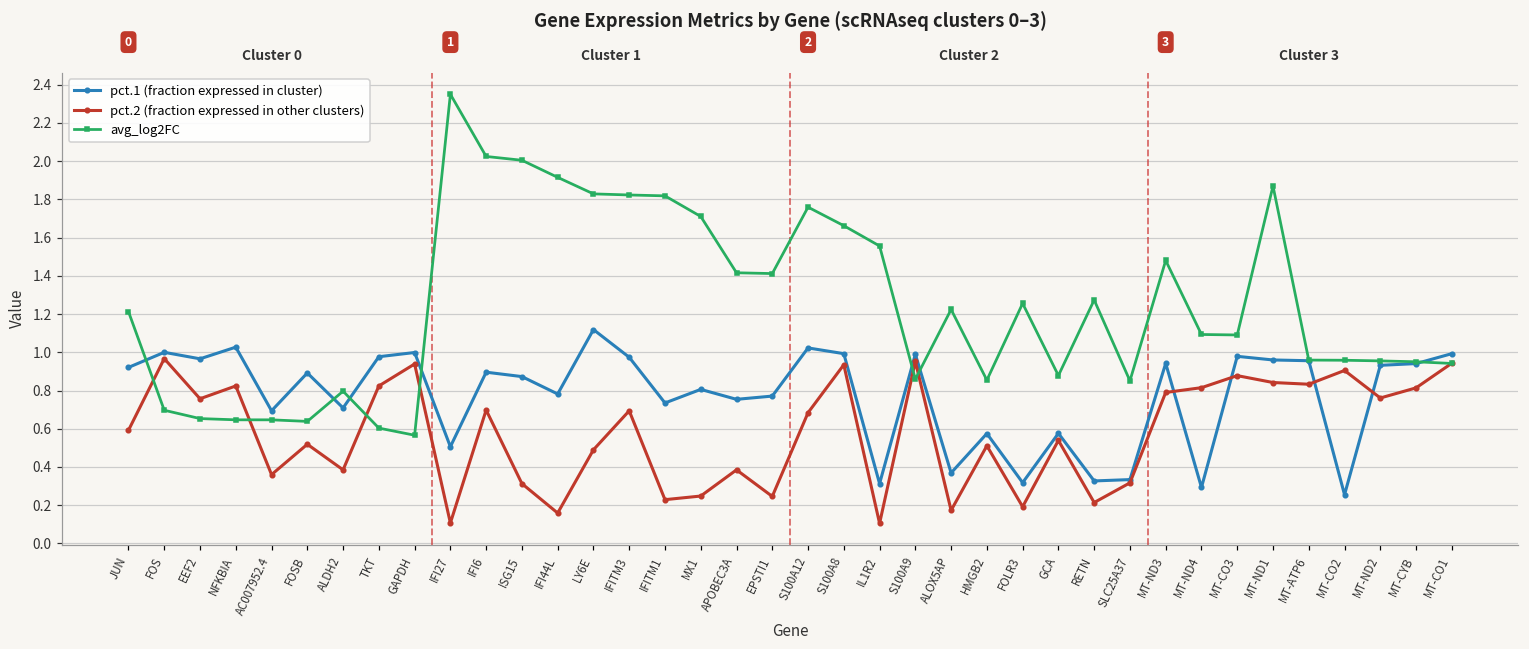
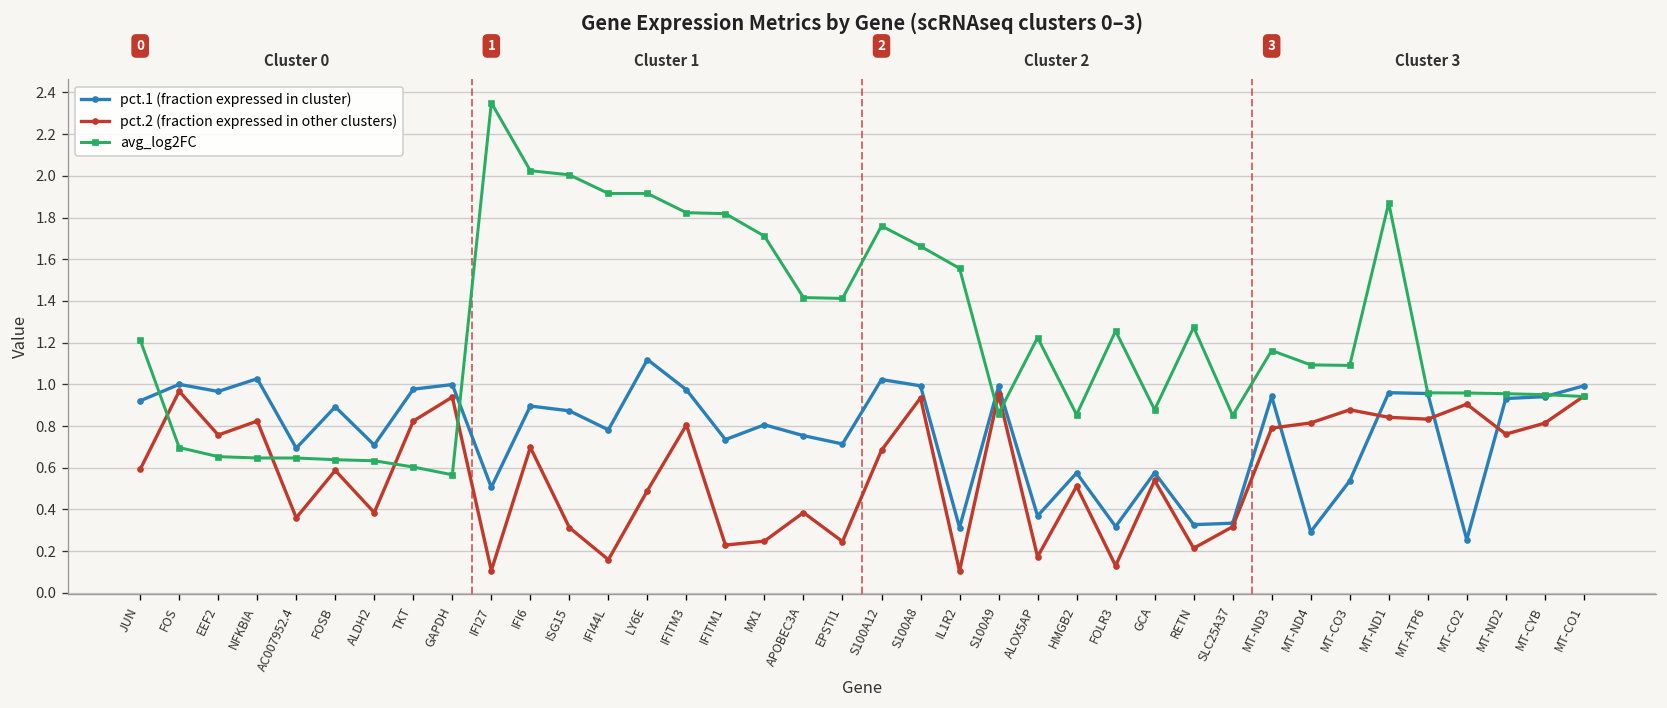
  {
    "pct.1 (fraction expressed in cluster)": {
      "JUN": 0.92,
      "FOS": 1.00,
      "EEF2": 0.97,
      "NFKBIA": 1.03,
      "AC007952.4": 0.69,
      "FOSB": 0.89,
      "ALDH2": 0.71,
      "TKT": 0.98,
      "GAPDH": 1.00,
      "IFI27": 0.51,
      "IFI6": 0.90,
      "ISG15": 0.87,
      "IFI44L": 0.78,
      "LY6E": 1.12,
      "IFITM3": 0.97,
      "IFITM1": 0.74,
      "MX1": 0.81,
      "APOBEC3A": 0.75,
-     "EPSTI1": 0.77,
+     "EPSTI1": 0.71,
      "S100A12": 1.02,
      "S100A8": 0.99,
      "IL1R2": 0.31,
      "S100A9": 0.99,
      "ALOX5AP": 0.37,
      "HMGB2": 0.58,
      "FOLR3": 0.32,
      "GCA": 0.58,
      "RETN": 0.33,
      "SLC25A37": 0.33,
      "MT-ND3": 0.94,
      "MT-ND4": 0.29,
-     "MT-CO3": 0.98,
+     "MT-CO3": 0.54,
      "MT-ND1": 0.96,
      "MT-CO2": 0.26,
      "MT-ND2": 0.93,
      "MT-CO1": 0.99
    },
    "pct.2 (fraction expressed in other clusters)": {
      "JUN": 0.59,
      "FOS": 0.97,
      "EEF2": 0.76,
      "NFKBIA": 0.82,
      "AC007952.4": 0.36,
-     "FOSB": 0.52,
+     "FOSB": 0.59,
      "ALDH2": 0.39,
      "TKT": 0.82,
      "GAPDH": 0.94,
      "IFI27": 0.11,
      "IFI6": 0.70,
      "ISG15": 0.31,
      "IFI44L": 0.16,
      "LY6E": 0.49,
-     "IFITM3": 0.69,
+     "IFITM3": 0.81,
      "IFITM1": 0.23,
      "MX1": 0.25,
      "APOBEC3A": 0.39,
      "EPSTI1": 0.25,
      "S100A12": 0.68,
      "S100A8": 0.94,
      "IL1R2": 0.11,
      "S100A9": 0.95,
      "ALOX5AP": 0.17,
      "HMGB2": 0.51,
-     "FOLR3": 0.19,
+     "FOLR3": 0.13,
      "GCA": 0.54,
      "RETN": 0.21,
      "SLC25A37": 0.32,
      "MT-ND3": 0.79,
      "MT-ND4": 0.82,
      "MT-CO3": 0.88,
      "MT-ND1": 0.84,
      "MT-ATP6": 0.83,
      "MT-CO2": 0.91,
      "MT-ND2": 0.76,
      "MT-CYB": 0.81
    },
    "avg_log2FC": {
      "JUN": 1.21,
      "FOS": 0.70,
      "EEF2": 0.65,
      "NFKBIA": 0.65,
      "AC007952.4": 0.65,
      "FOSB": 0.64,
-     "ALDH2": 0.80,
+     "ALDH2": 0.63,
      "TKT": 0.60,
      "GAPDH": 0.57,
      "IFI27": 2.35,
      "IFI6": 2.02,
      "ISG15": 2.00,
      "IFI44L": 1.92,
-     "LY6E": 1.83,
+     "LY6E": 1.92,
      "IFITM3": 1.82,
      "IFITM1": 1.82,
      "MX1": 1.71,
      "APOBEC3A": 1.42,
      "EPSTI1": 1.41,
      "S100A12": 1.76,
      "S100A8": 1.66,
      "IL1R2": 1.56,
      "S100A9": 0.86,
      "ALOX5AP": 1.22,
      "HMGB2": 0.85,
      "FOLR3": 1.26,
      "GCA": 0.88,
      "RETN": 1.27,
      "SLC25A37": 0.85,
-     "MT-ND3": 1.48,
+     "MT-ND3": 1.16,
      "MT-ND4": 1.09,
      "MT-CO3": 1.09,
      "MT-ND1": 1.87,
      "MT-CO2": 0.96,
      "MT-ND2": 0.96
    }
  }
